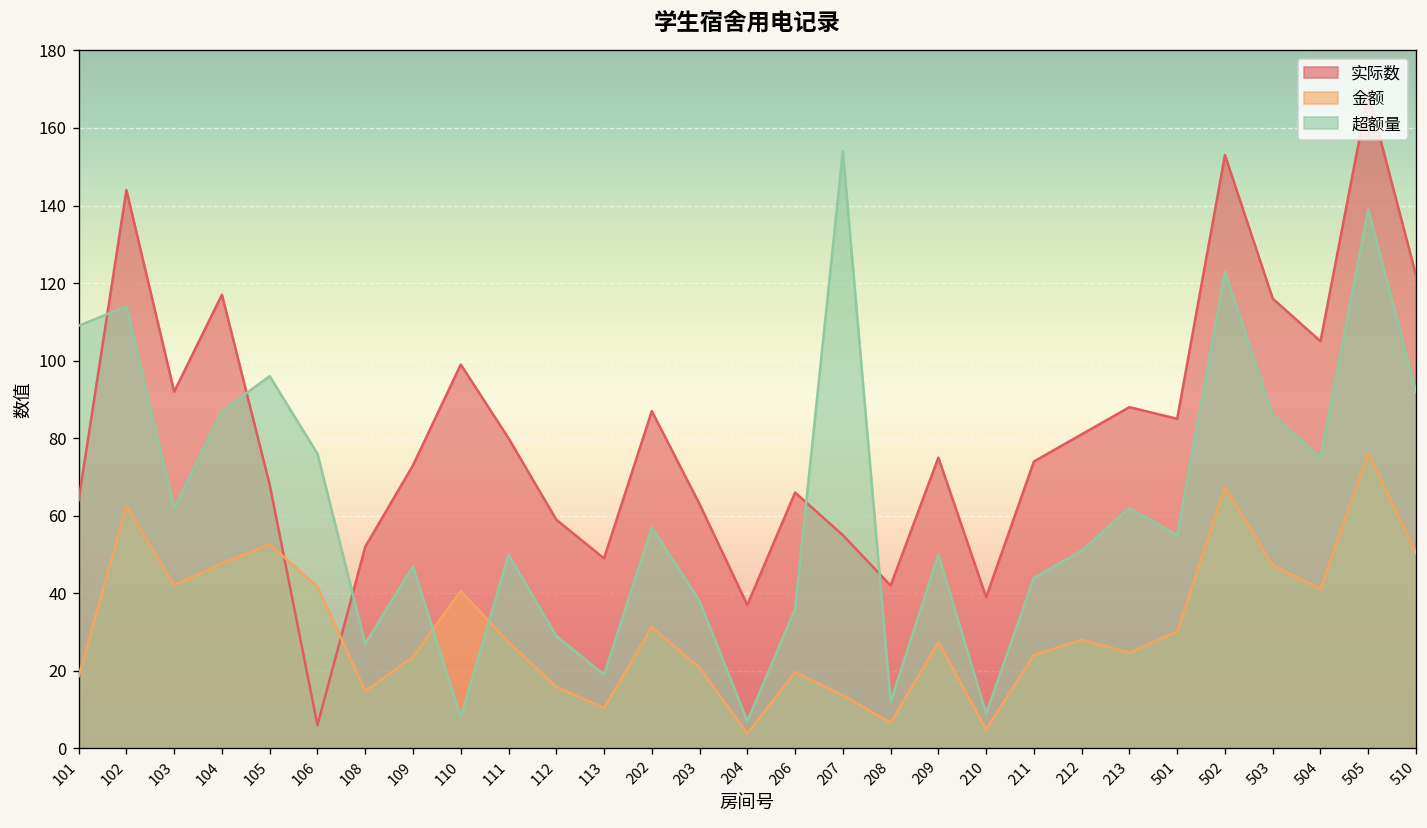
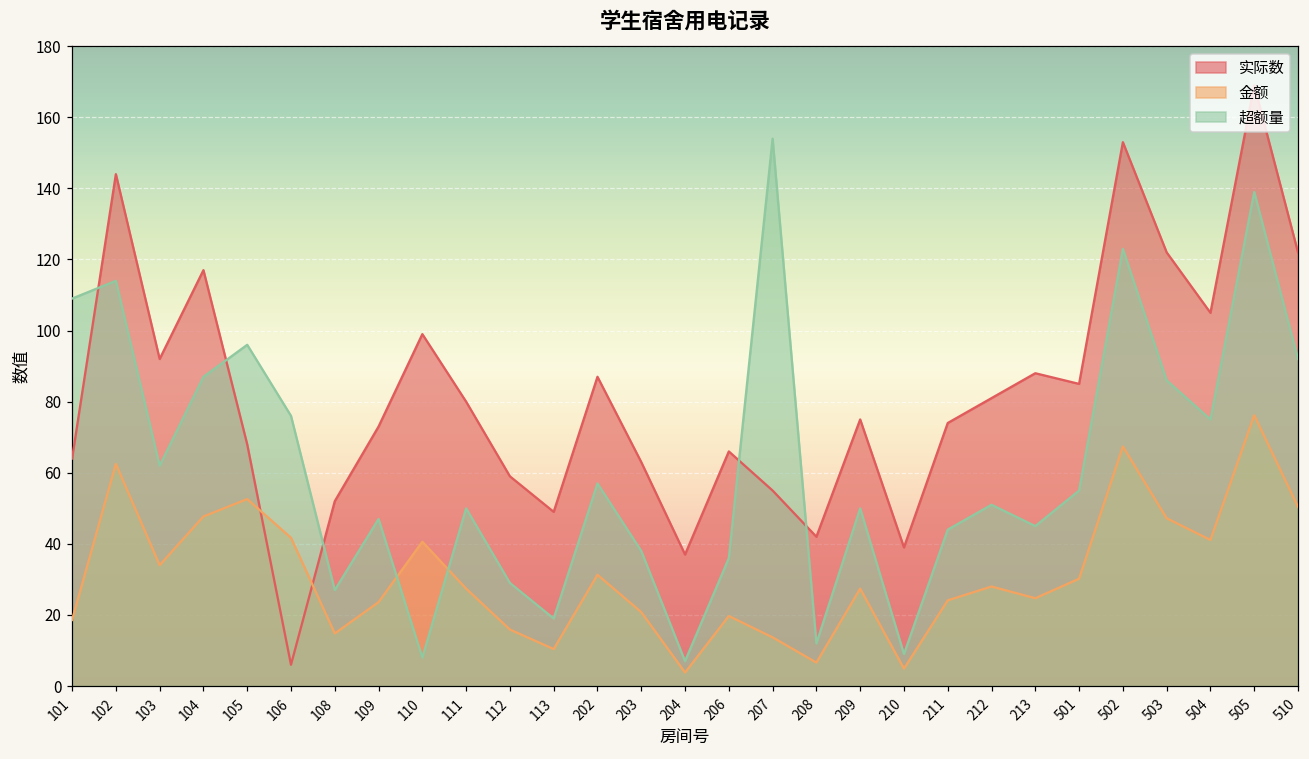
  {
    "实际数": {
      "101": 64,
      "102": 144,
      "103": 92,
      "104": 117,
      "105": 68,
      "106": 6,
      "108": 52,
      "109": 73,
      "110": 99,
      "111": 80,
      "112": 59,
      "113": 49,
      "202": 87,
      "203": 63,
      "204": 37,
      "206": 66,
      "207": 55,
      "208": 42,
      "209": 75,
      "210": 39,
      "211": 74,
      "212": 81,
      "213": 88,
      "501": 85,
      "502": 153,
-     "503": 116,
+     "503": 122,
      "504": 105,
      "510": 122
    },
    "金额": {
      "101": 19,
      "102": 63,
-     "103": 42,
+     "103": 34,
      "104": 48,
      "105": 53,
      "106": 42,
      "108": 15,
      "109": 24,
      "110": 41,
      "111": 27,
      "112": 16,
      "113": 10,
      "202": 31,
      "203": 21,
      "204": 4,
      "206": 20,
      "207": 14,
      "208": 7,
      "209": 27,
      "210": 5,
      "211": 24,
      "212": 28,
      "213": 25,
      "501": 30,
      "502": 67,
      "503": 47,
      "504": 41,
      "505": 76,
      "510": 50
    },
    "超额量": {
      "101": 109,
      "102": 114,
      "103": 62,
      "104": 87,
      "105": 96,
      "106": 76,
      "108": 27,
      "109": 47,
      "110": 8,
      "111": 50,
      "112": 29,
      "113": 19,
      "202": 57,
      "203": 38,
      "204": 7,
      "206": 36,
      "207": 154,
      "208": 12,
      "209": 50,
      "210": 9,
      "211": 44,
      "212": 51,
-     "213": 62,
+     "213": 45,
      "501": 55,
      "502": 123,
      "503": 86,
      "504": 75,
      "505": 139,
      "510": 92
    }
  }
